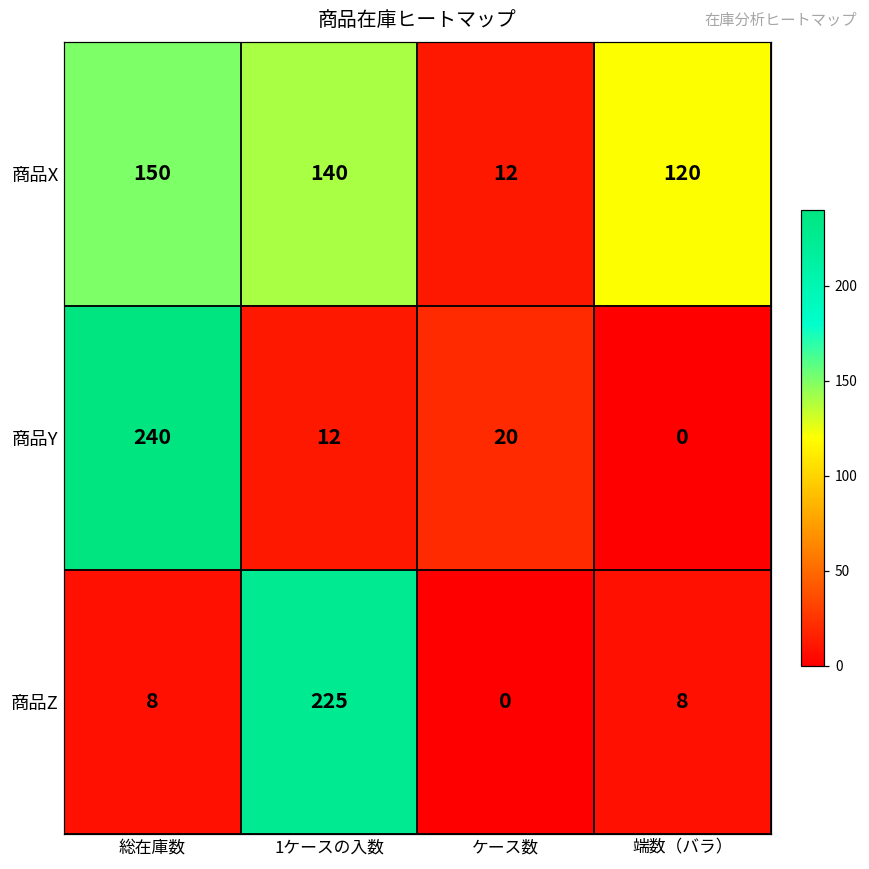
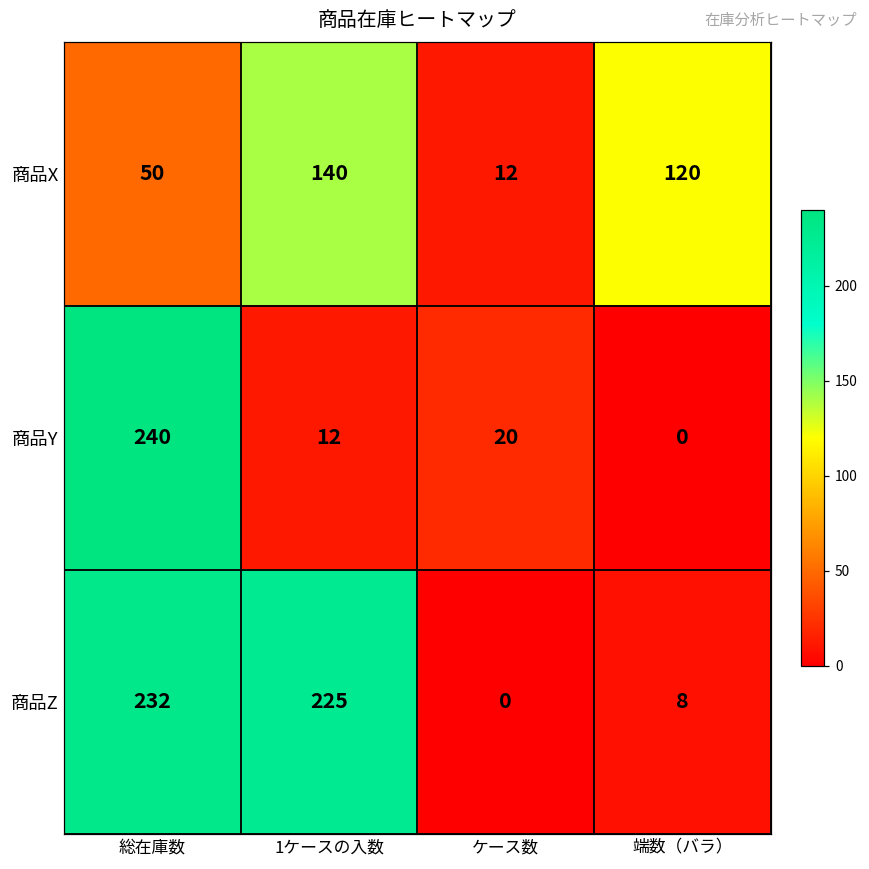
  {
    "商品X": {
-     "総在庫数": 150,
+     "総在庫数": 50,
      "1ケースの入数": 140,
      "ケース数": 12,
      "端数（バラ）": 120
    },
    "商品Y": {
      "総在庫数": 240,
      "1ケースの入数": 12,
      "ケース数": 20,
      "端数（バラ）": 0
    },
    "商品Z": {
-     "総在庫数": 8,
+     "総在庫数": 232,
      "1ケースの入数": 225,
      "ケース数": 0,
      "端数（バラ）": 8
    }
  }
